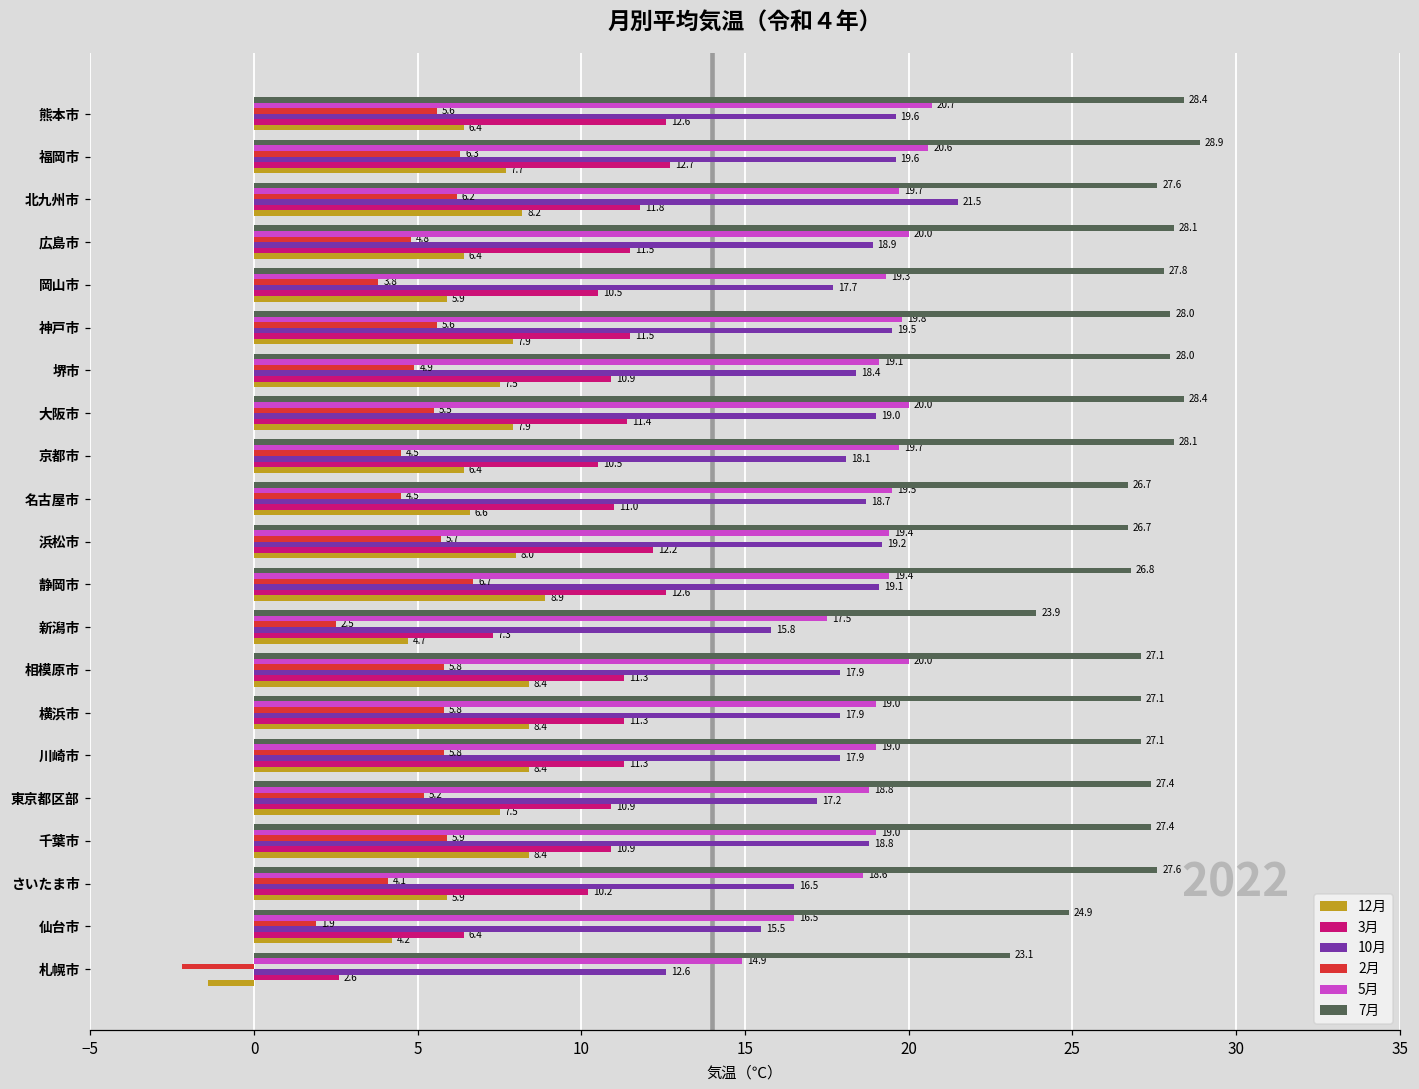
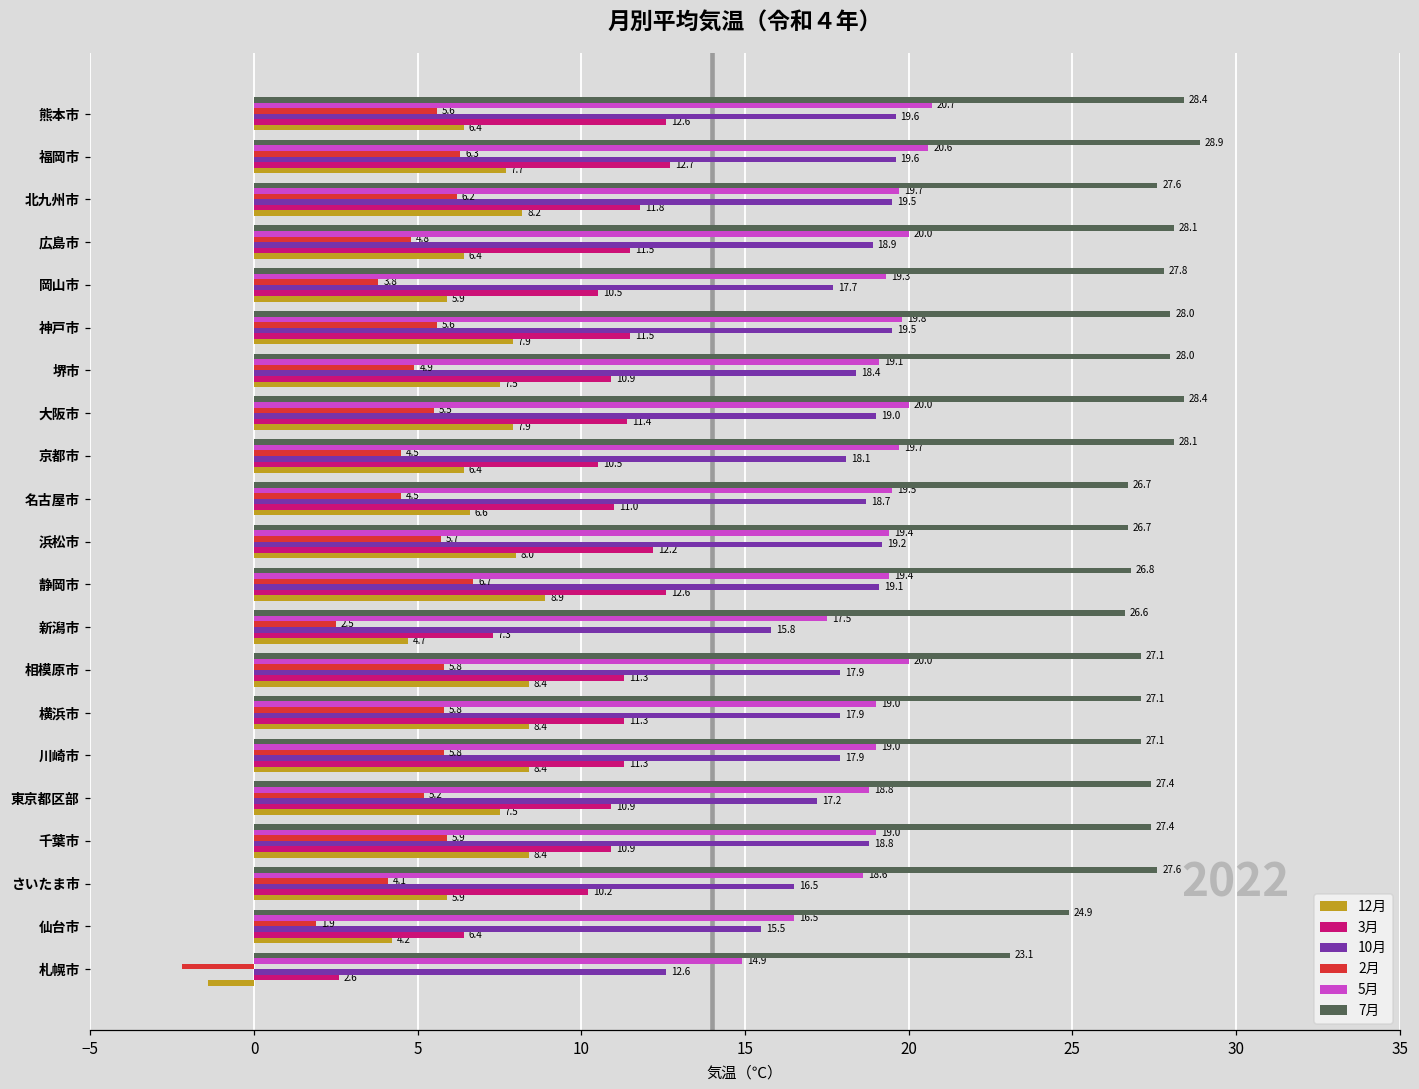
  {
    "12月": {
      "熊本市": 6.4,
      "福岡市": 7.7,
      "北九州市": 8.2,
      "広島市": 6.4,
      "岡山市": 5.9,
      "神戸市": 7.9,
      "堺市": 7.5,
      "大阪市": 7.9,
      "京都市": 6.4,
      "名古屋市": 6.6,
      "浜松市": 8.0,
      "静岡市": 8.9,
      "新潟市": 4.7,
      "相模原市": 8.4,
      "横浜市": 8.4,
      "川崎市": 8.4,
      "東京都区部": 7.5,
      "千葉市": 8.4,
      "さいたま市": 5.9,
      "仙台市": 4.2
    },
    "3月": {
      "熊本市": 12.6,
      "福岡市": 12.7,
      "北九州市": 11.8,
      "広島市": 11.5,
      "岡山市": 10.5,
      "神戸市": 11.5,
      "堺市": 10.9,
      "大阪市": 11.4,
      "京都市": 10.5,
      "名古屋市": 11.0,
      "浜松市": 12.2,
      "静岡市": 12.6,
      "新潟市": 7.3,
      "相模原市": 11.3,
      "横浜市": 11.3,
      "川崎市": 11.3,
      "東京都区部": 10.9,
      "千葉市": 10.9,
      "さいたま市": 10.2,
      "仙台市": 6.4,
      "札幌市": 2.6
    },
    "10月": {
      "熊本市": 19.6,
      "福岡市": 19.6,
-     "北九州市": 21.5,
+     "北九州市": 19.5,
      "広島市": 18.9,
      "岡山市": 17.7,
      "神戸市": 19.5,
      "堺市": 18.4,
      "大阪市": 19.0,
      "京都市": 18.1,
      "名古屋市": 18.7,
      "浜松市": 19.2,
      "静岡市": 19.1,
      "新潟市": 15.8,
      "相模原市": 17.9,
      "横浜市": 17.9,
      "川崎市": 17.9,
      "東京都区部": 17.2,
      "千葉市": 18.8,
      "さいたま市": 16.5,
      "仙台市": 15.5,
      "札幌市": 12.6
    },
    "2月": {
      "熊本市": 5.6,
      "福岡市": 6.3,
      "北九州市": 6.2,
      "広島市": 4.8,
      "岡山市": 3.8,
      "神戸市": 5.6,
      "堺市": 4.9,
      "大阪市": 5.5,
      "京都市": 4.5,
      "名古屋市": 4.5,
      "浜松市": 5.7,
      "静岡市": 6.7,
      "新潟市": 2.5,
      "相模原市": 5.8,
      "横浜市": 5.8,
      "川崎市": 5.8,
      "東京都区部": 5.2,
      "千葉市": 5.9,
      "さいたま市": 4.1,
      "仙台市": 1.9
    },
    "5月": {
      "熊本市": 20.7,
      "福岡市": 20.6,
      "北九州市": 19.7,
      "広島市": 20.0,
      "岡山市": 19.3,
      "神戸市": 19.8,
      "堺市": 19.1,
      "大阪市": 20.0,
      "京都市": 19.7,
      "名古屋市": 19.5,
      "浜松市": 19.4,
      "静岡市": 19.4,
      "新潟市": 17.5,
      "相模原市": 20.0,
      "横浜市": 19.0,
      "川崎市": 19.0,
      "東京都区部": 18.8,
      "千葉市": 19.0,
      "さいたま市": 18.6,
      "仙台市": 16.5,
      "札幌市": 14.9
    },
    "7月": {
      "熊本市": 28.4,
      "福岡市": 28.9,
      "北九州市": 27.6,
      "広島市": 28.1,
      "岡山市": 27.8,
      "神戸市": 28.0,
      "堺市": 28.0,
      "大阪市": 28.4,
      "京都市": 28.1,
      "名古屋市": 26.7,
      "浜松市": 26.7,
      "静岡市": 26.8,
-     "新潟市": 23.9,
+     "新潟市": 26.6,
      "相模原市": 27.1,
      "横浜市": 27.1,
      "川崎市": 27.1,
      "東京都区部": 27.4,
      "千葉市": 27.4,
      "さいたま市": 27.6,
      "仙台市": 24.9,
      "札幌市": 23.1
    }
  }
